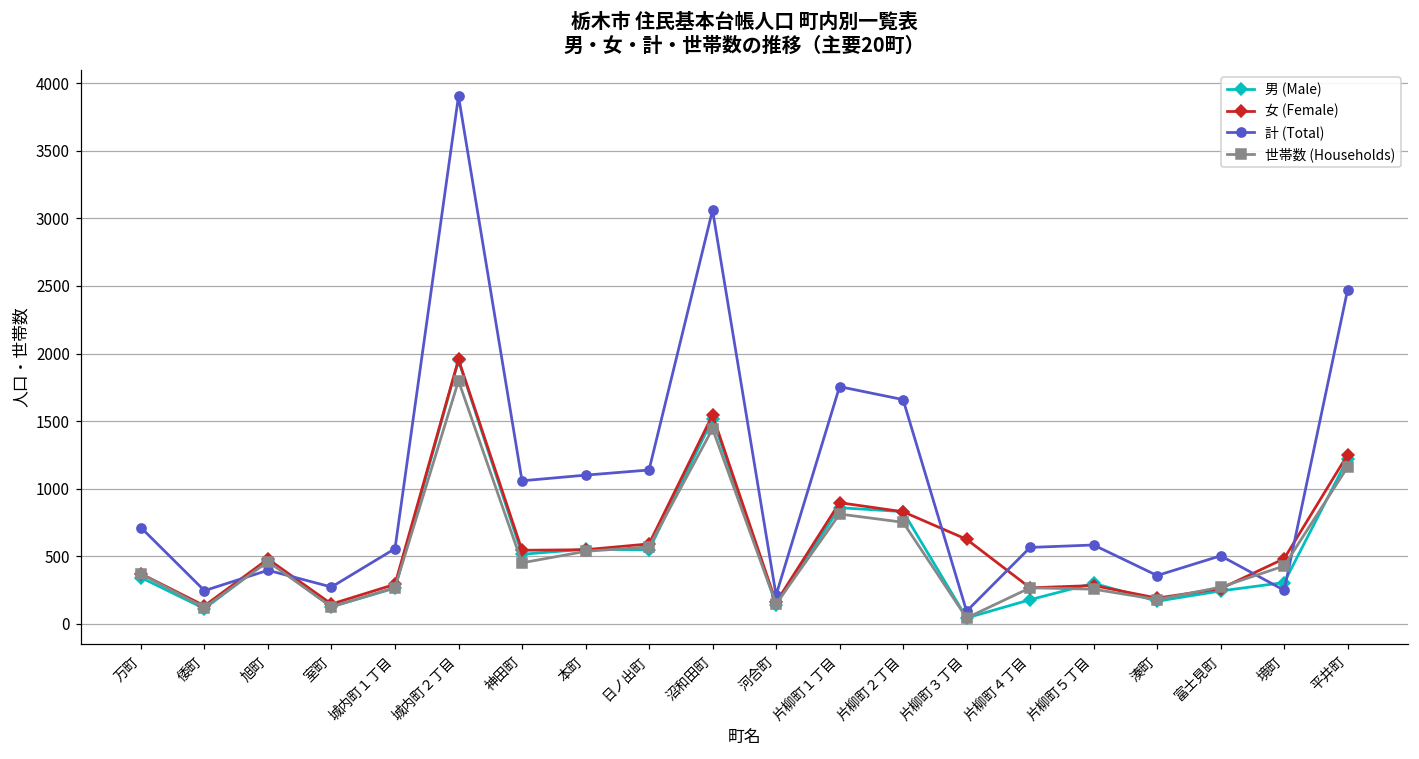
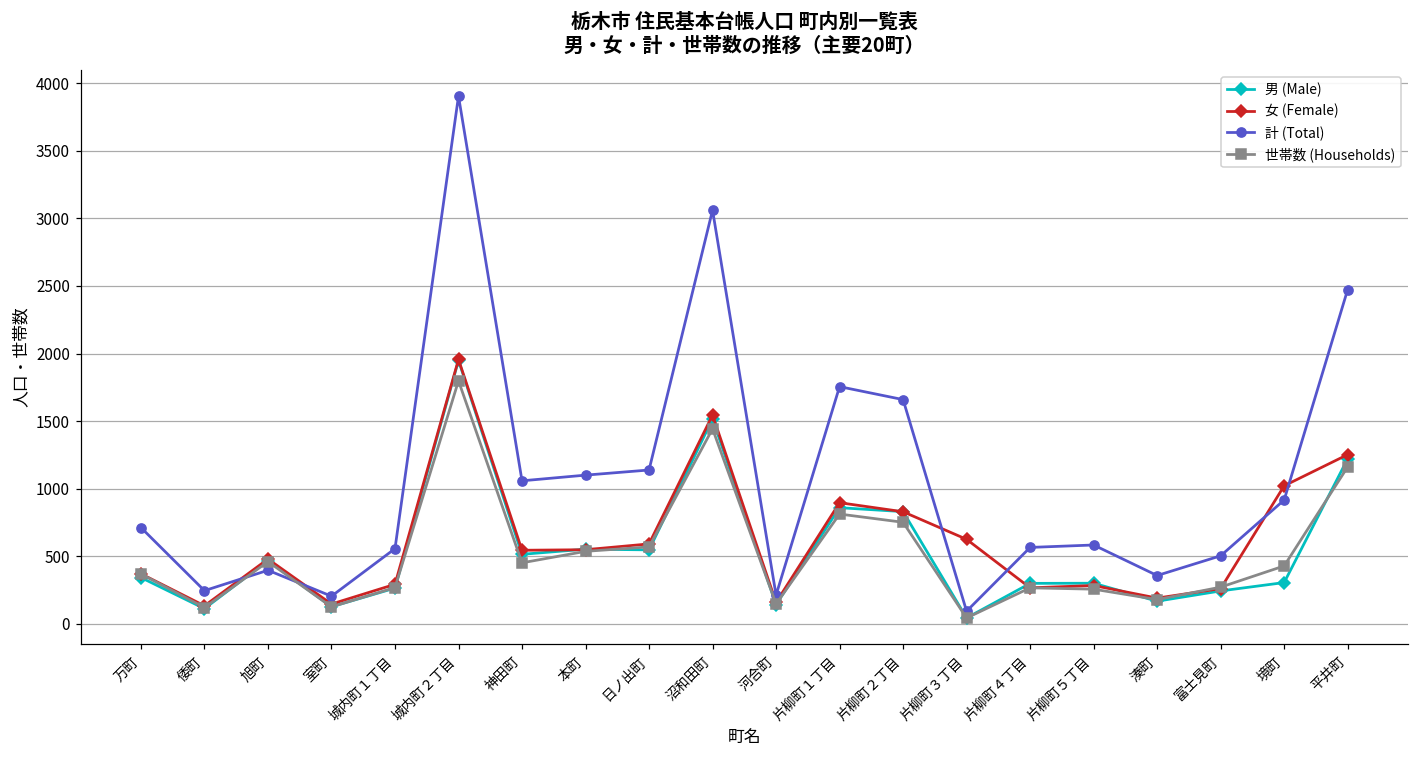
  {
    "男 (Male)": {
      "万町": 340,
      "神田町": 510,
      "日ノ出町": 550,
      "沼和田町": 1520,
      "片柳町１丁目": 860,
-     "片柳町４丁目": 180,
+     "片柳町４丁目": 300,
      "境町": 310,
      "平井町": 1220
    },
    "女 (Female)": {
      "城内町１丁目": 290,
      "神田町": 540,
      "日ノ出町": 590,
      "沼和田町": 1550,
      "片柳町１丁目": 900,
      "片柳町３丁目": 630,
-     "境町": 480,
+     "境町": 1020,
      "平井町": 1250
    },
    "計 (Total)": {
      "万町": 710,
      "倭町": 250,
      "旭町": 400,
-     "室町": 270,
+     "室町": 200,
      "城内町１丁目": 560,
      "城内町２丁目": 3910,
      "神田町": 1060,
      "本町": 1100,
      "日ノ出町": 1140,
      "沼和田町": 3060,
      "河合町": 210,
      "片柳町１丁目": 1760,
      "片柳町２丁目": 1660,
      "片柳町３丁目": 90,
      "片柳町４丁目": 570,
      "片柳町５丁目": 580,
      "湊町": 360,
      "富士見町": 500,
-     "境町": 250,
+     "境町": 920,
      "平井町": 2470
    },
    "世帯数 (Households)": {
      "城内町２丁目": 1800,
      "神田町": 450,
      "日ノ出町": 570,
      "沼和田町": 1440,
      "片柳町１丁目": 810,
      "片柳町２丁目": 750,
      "片柳町５丁目": 260,
      "境町": 430,
      "平井町": 1160
    }
  }
